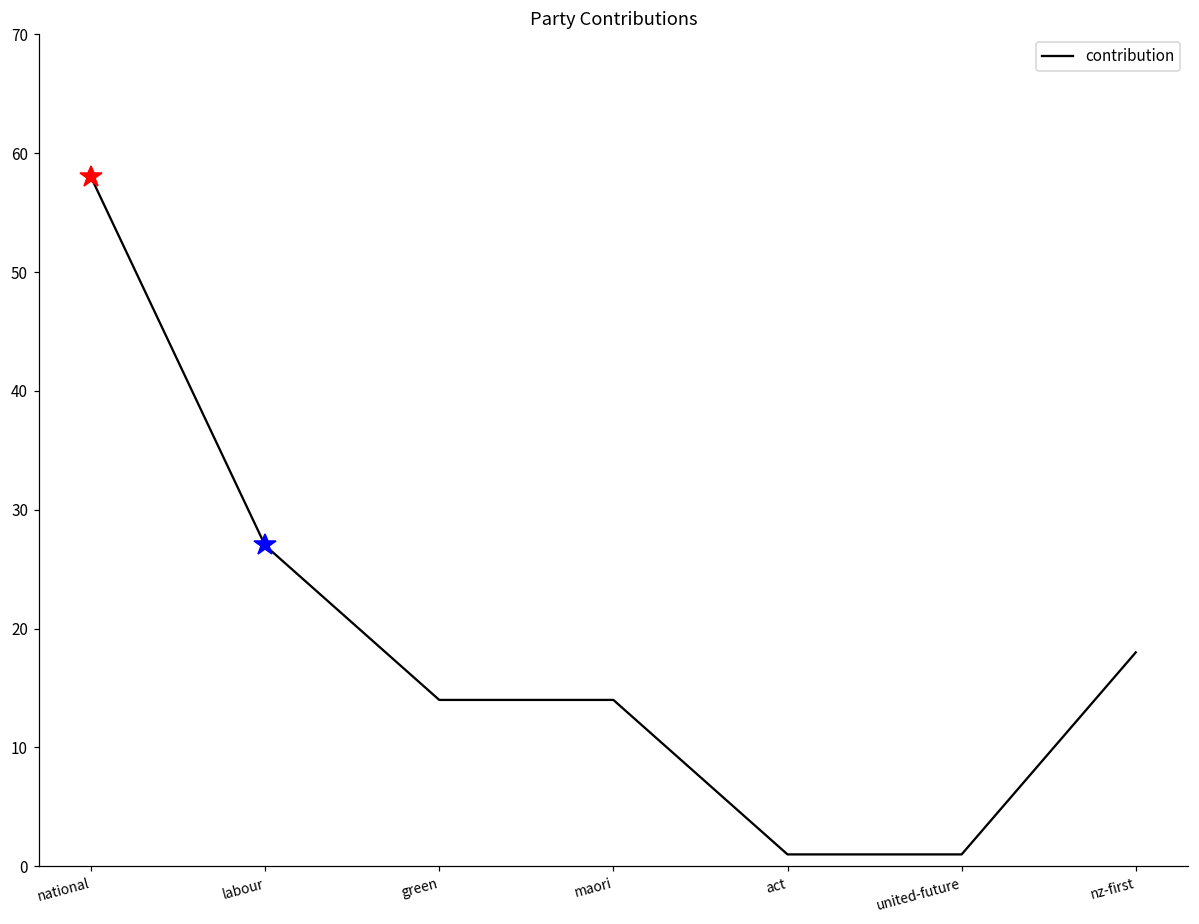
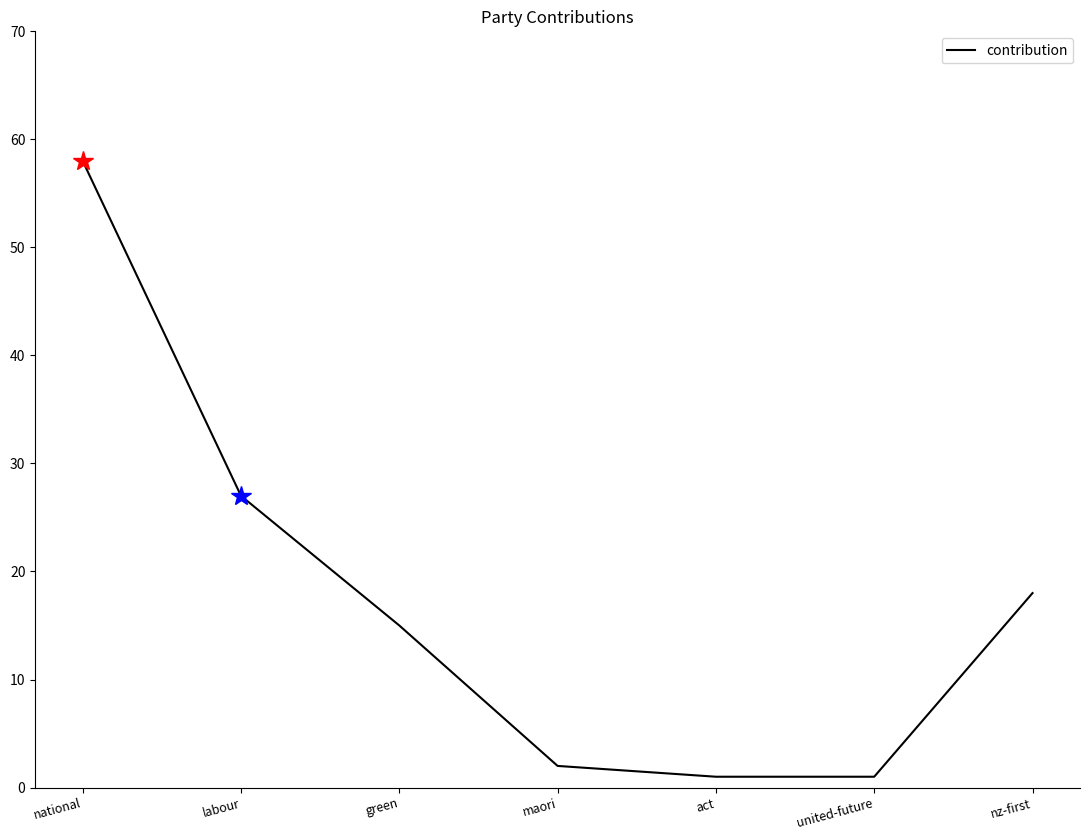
  {
    "contribution": {
-     "green": 14,
-     "maori": 14,
+     "green": 15,
+     "maori": 2,
      "act": 1,
      "united-future": 1,
      "nz-first": 18
    }
  }
